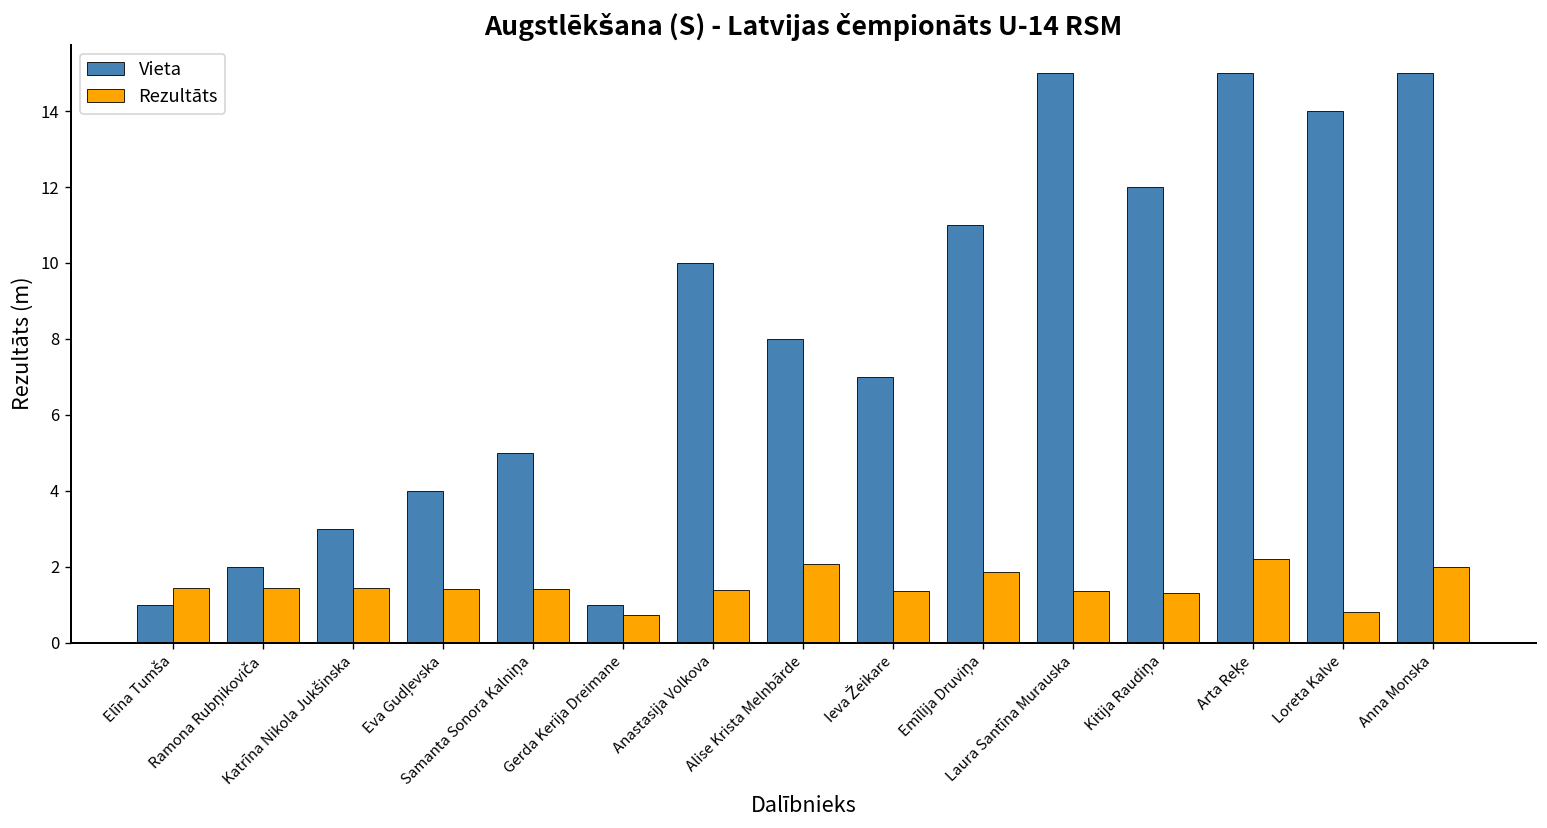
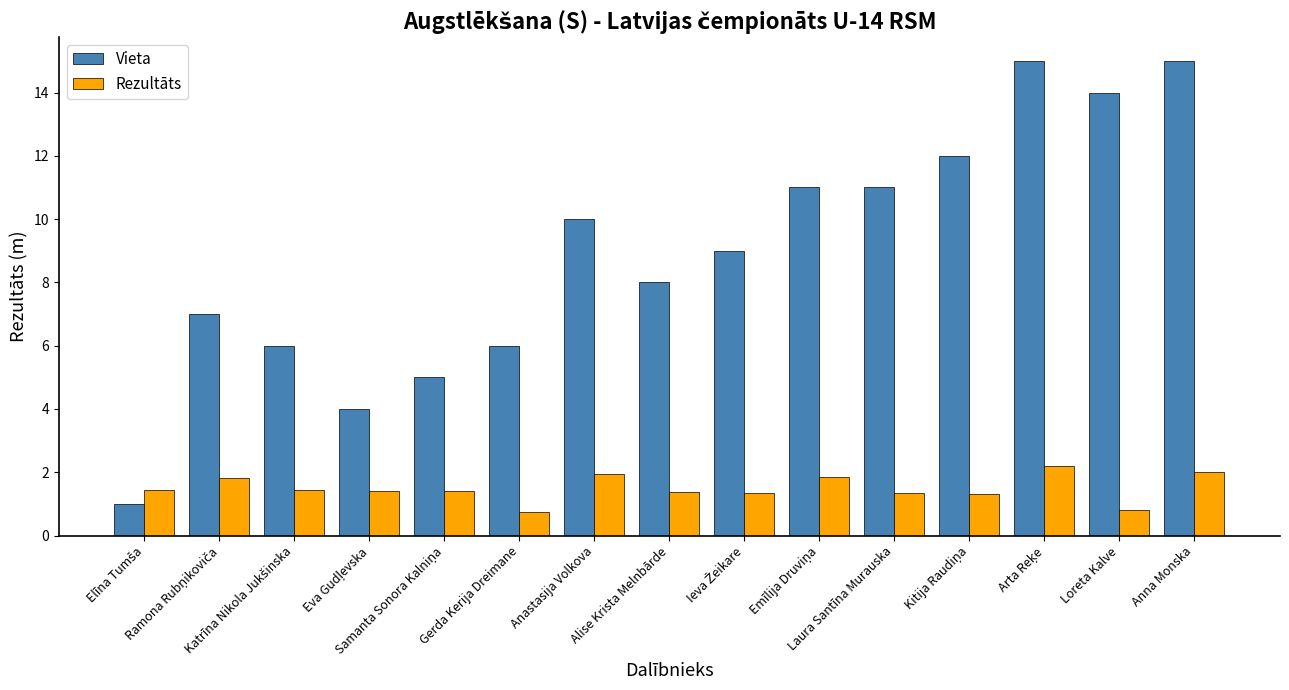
  {
    "Vieta": {
      "Elīna Tumša": 1,
-     "Ramona Rubņikoviča": 2,
-     "Katrīna Nikola Jukšinska": 3,
+     "Ramona Rubņikoviča": 7,
+     "Katrīna Nikola Jukšinska": 6,
      "Eva Gudļevska": 4,
      "Samanta Sonora Kalniņa": 5,
-     "Gerda Kerija Dreimane": 1,
+     "Gerda Kerija Dreimane": 6,
      "Anastasija Volkova": 10,
      "Alise Krista Melnbārde": 8,
-     "Ieva Žeikare": 7,
+     "Ieva Žeikare": 9,
      "Emīlija Druviņa": 11,
-     "Laura Santīna Murauska": 15,
+     "Laura Santīna Murauska": 11,
      "Kitija Raudiņa": 12,
      "Arta Reķe": 15,
      "Loreta Kalve": 14,
      "Anna Monska": 15
    },
    "Rezultāts": {
      "Elīna Tumša": 1.4,
-     "Ramona Rubņikoviča": 1.4,
+     "Ramona Rubņikoviča": 1.8,
      "Katrīna Nikola Jukšinska": 1.4,
      "Eva Gudļevska": 1.4,
      "Samanta Sonora Kalniņa": 1.4,
      "Gerda Kerija Dreimane": 0.7,
-     "Anastasija Volkova": 1.4,
-     "Alise Krista Melnbārde": 2.1,
+     "Anastasija Volkova": 2.0,
+     "Alise Krista Melnbārde": 1.4,
      "Ieva Žeikare": 1.4,
      "Emīlija Druviņa": 1.9,
      "Laura Santīna Murauska": 1.4,
      "Kitija Raudiņa": 1.3,
      "Arta Reķe": 2.2,
      "Loreta Kalve": 0.8,
      "Anna Monska": 2.0
    }
  }
